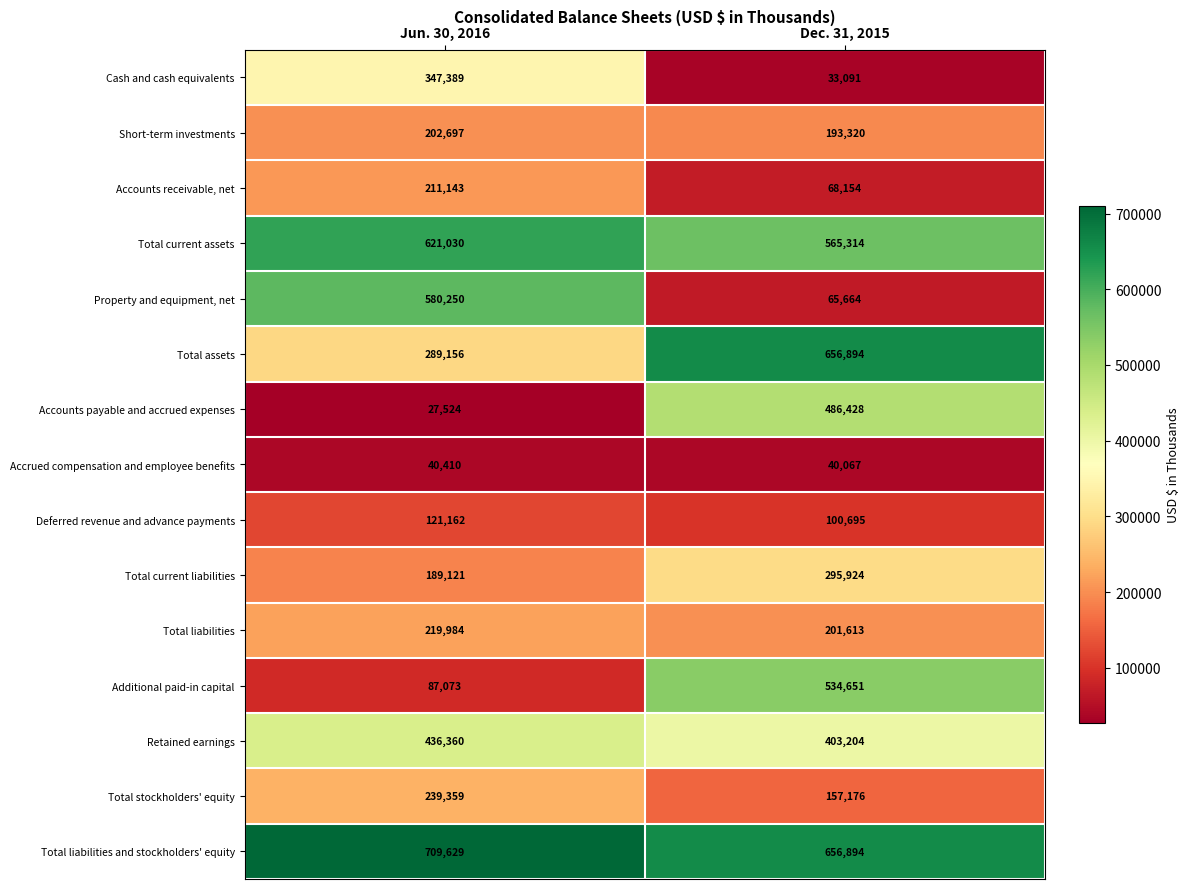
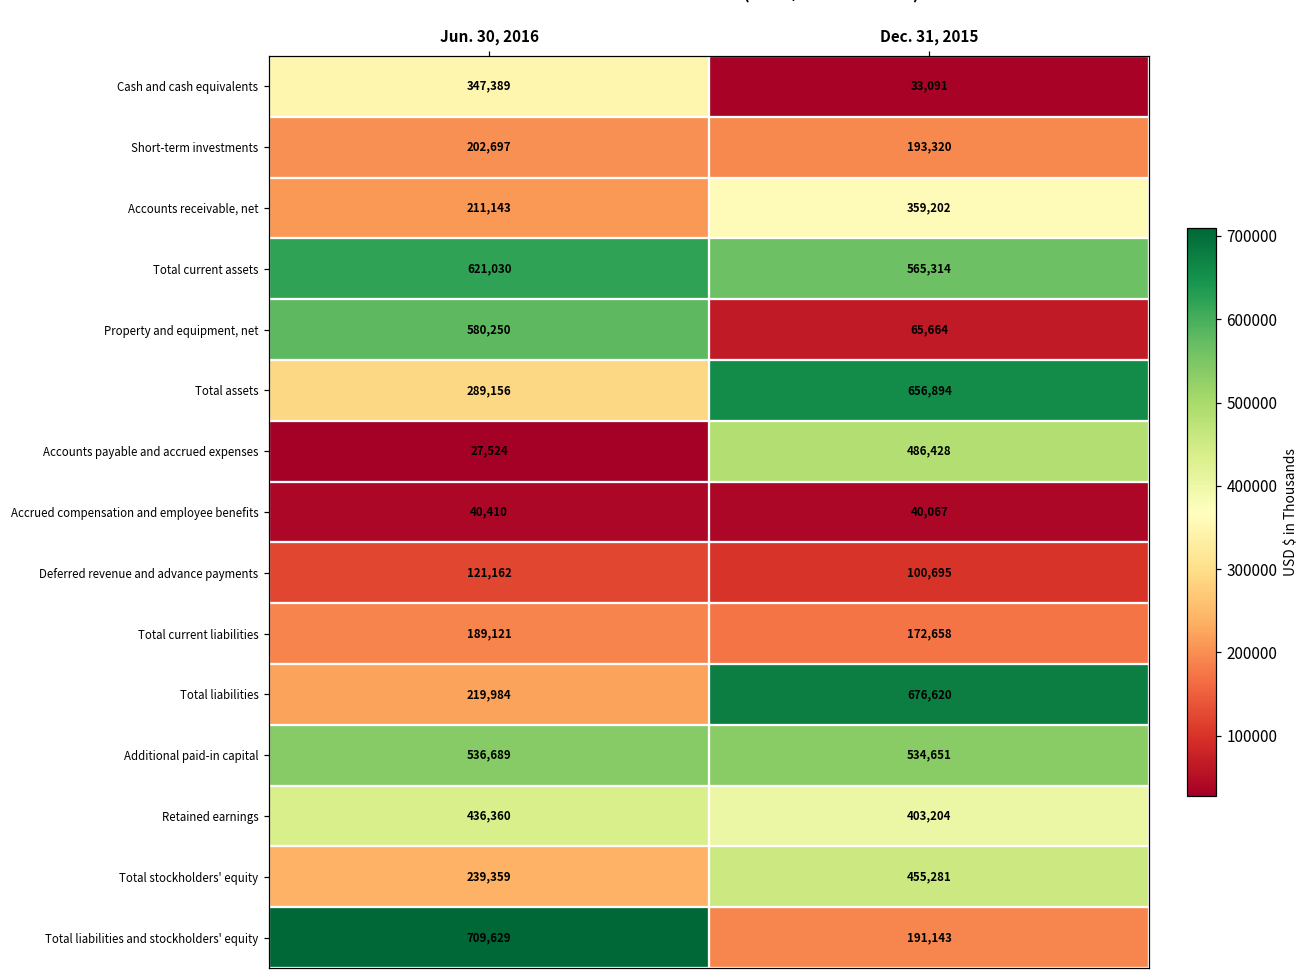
  {
    "Cash and cash equivalents": {
      "Jun. 30, 2016": "347,389",
      "Dec. 31, 2015": "33,091"
    },
    "Short-term investments": {
      "Jun. 30, 2016": "202,697",
      "Dec. 31, 2015": "193,320"
    },
    "Accounts receivable, net": {
      "Jun. 30, 2016": "211,143",
-     "Dec. 31, 2015": "68,154"
+     "Dec. 31, 2015": "359,202"
    },
    "Total current assets": {
      "Jun. 30, 2016": "621,030",
      "Dec. 31, 2015": "565,314"
    },
    "Property and equipment, net": {
      "Jun. 30, 2016": "580,250",
      "Dec. 31, 2015": "65,664"
    },
    "Total assets": {
      "Jun. 30, 2016": "289,156",
      "Dec. 31, 2015": "656,894"
    },
    "Accounts payable and accrued expenses": {
      "Jun. 30, 2016": "27,524",
      "Dec. 31, 2015": "486,428"
    },
    "Accrued compensation and employee benefits": {
      "Jun. 30, 2016": "40,410",
      "Dec. 31, 2015": "40,067"
    },
    "Deferred revenue and advance payments": {
      "Jun. 30, 2016": "121,162",
      "Dec. 31, 2015": "100,695"
    },
    "Total current liabilities": {
      "Jun. 30, 2016": "189,121",
-     "Dec. 31, 2015": "295,924"
+     "Dec. 31, 2015": "172,658"
    },
    "Total liabilities": {
      "Jun. 30, 2016": "219,984",
-     "Dec. 31, 2015": "201,613"
+     "Dec. 31, 2015": "676,620"
    },
    "Additional paid-in capital": {
-     "Jun. 30, 2016": "87,073",
+     "Jun. 30, 2016": "536,689",
      "Dec. 31, 2015": "534,651"
    },
    "Retained earnings": {
      "Jun. 30, 2016": "436,360",
      "Dec. 31, 2015": "403,204"
    },
    "Total stockholders' equity": {
      "Jun. 30, 2016": "239,359",
-     "Dec. 31, 2015": "157,176"
+     "Dec. 31, 2015": "455,281"
    },
    "Total liabilities and stockholders' equity": {
      "Jun. 30, 2016": "709,629",
-     "Dec. 31, 2015": "656,894"
+     "Dec. 31, 2015": "191,143"
    }
  }
